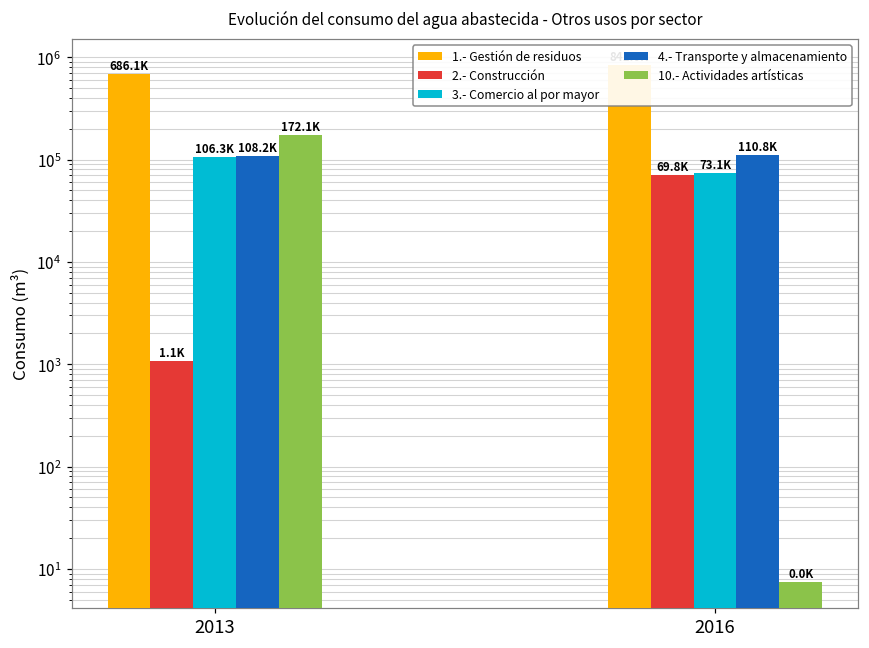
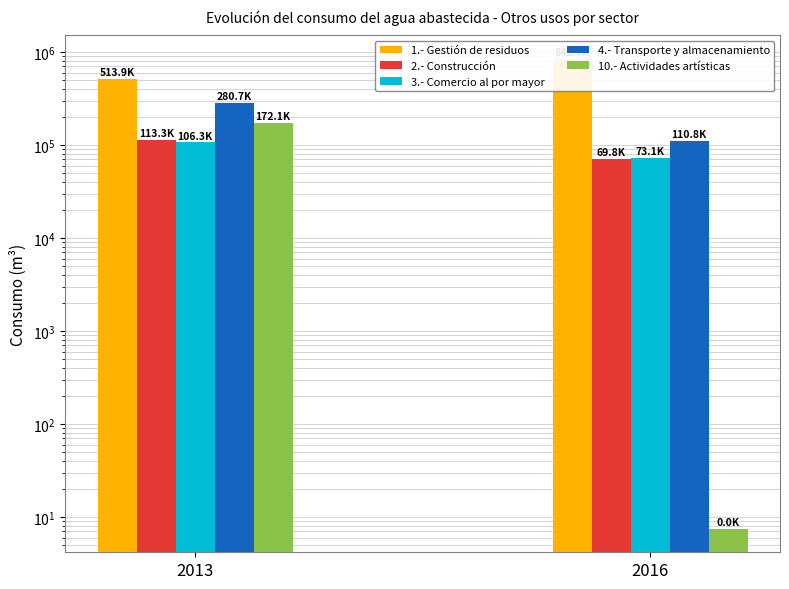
  {
    "1.- Gestión de residuos": {
-     "2013": "686.1K"
+     "2013": "513.9K"
    },
    "2.- Construcción": {
-     "2013": "1.1K",
+     "2013": "113.3K",
      "2016": "69.8K"
    },
    "3.- Comercio al por mayor": {
      "2013": "106.3K",
      "2016": "73.1K"
    },
    "4.- Transporte y almacenamiento": {
-     "2013": "108.2K",
+     "2013": "280.7K",
      "2016": "110.8K"
    },
    "10.- Actividades artísticas": {
      "2013": "172.1K"
    }
  }
